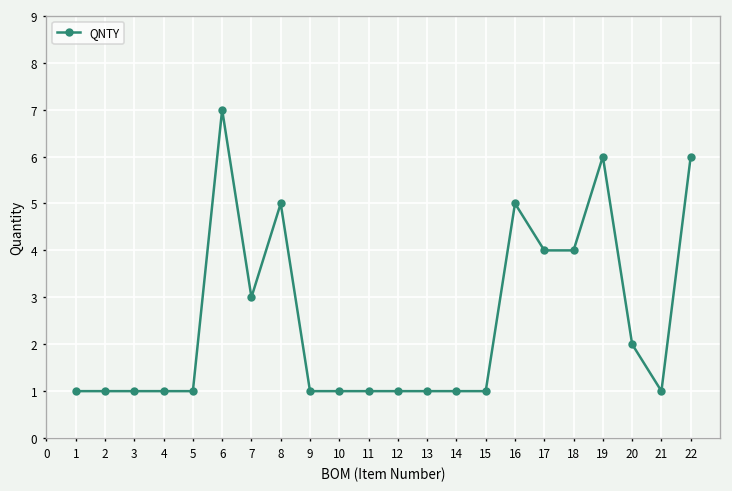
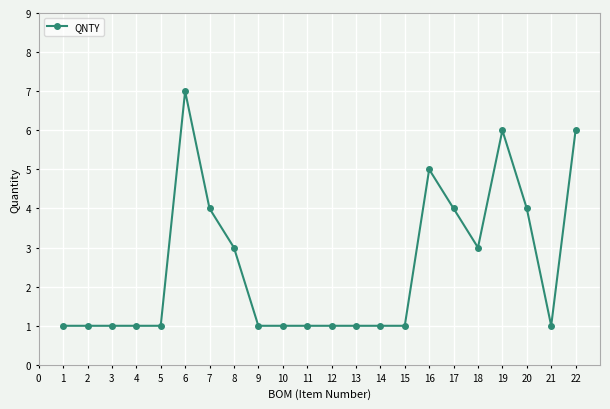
  {
    "1": 1,
    "2": 1,
    "3": 1,
    "4": 1,
    "5": 1,
    "6": 7,
-   "7": 3,
-   "8": 5,
+   "7": 4,
+   "8": 3,
    "9": 1,
    "10": 1,
    "11": 1,
    "12": 1,
    "13": 1,
    "14": 1,
    "15": 1,
    "16": 5,
    "17": 4,
-   "18": 4,
+   "18": 3,
    "19": 6,
-   "20": 2,
+   "20": 4,
    "21": 1,
    "22": 6
  }
